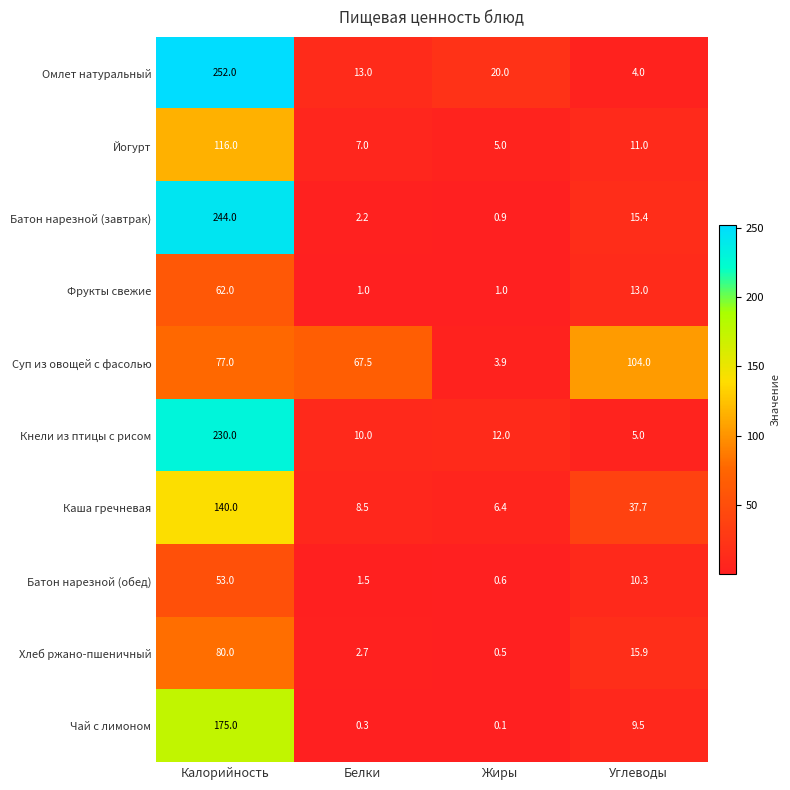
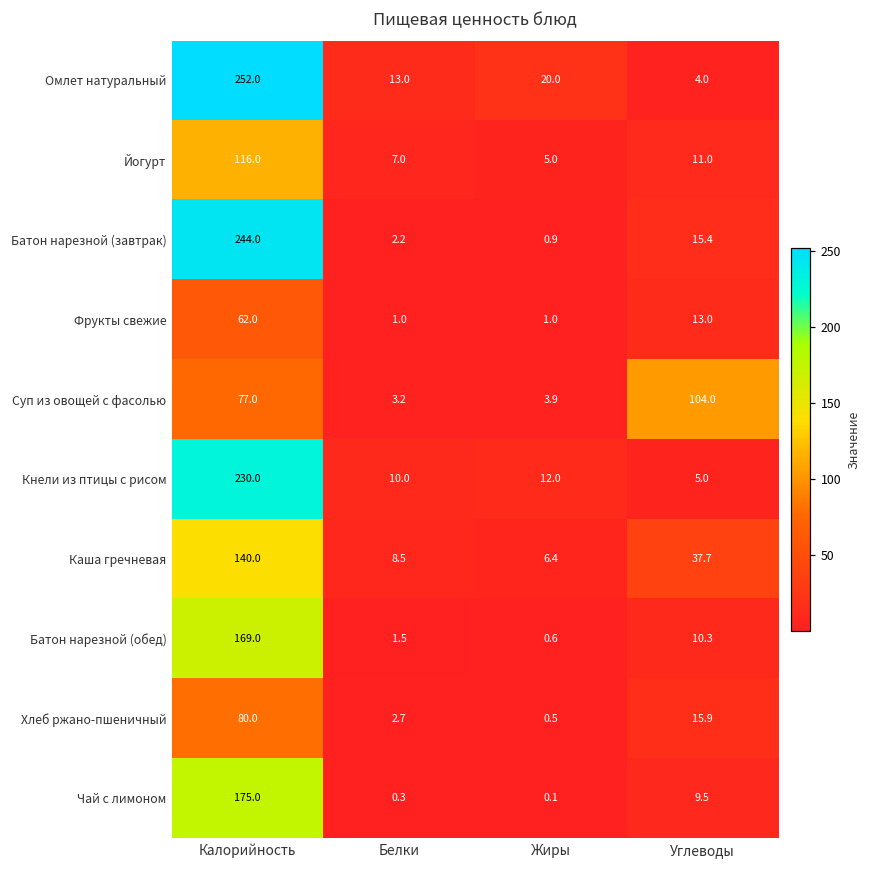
  {
    "Омлет натуральный": {
      "Калорийность": 252.0,
      "Белки": 13.0,
      "Жиры": 20.0,
      "Углеводы": 4.0
    },
    "Йогурт": {
      "Калорийность": 116.0,
      "Белки": 7.0,
      "Жиры": 5.0,
      "Углеводы": 11.0
    },
    "Батон нарезной (завтрак)": {
      "Калорийность": 244.0,
      "Белки": 2.2,
      "Жиры": 0.9,
      "Углеводы": 15.4
    },
    "Фрукты свежие": {
      "Калорийность": 62.0,
      "Белки": 1.0,
      "Жиры": 1.0,
      "Углеводы": 13.0
    },
    "Суп из овощей с фасолью": {
      "Калорийность": 77.0,
-     "Белки": 67.5,
+     "Белки": 3.2,
      "Жиры": 3.9,
      "Углеводы": 104.0
    },
    "Кнели из птицы с рисом": {
      "Калорийность": 230.0,
      "Белки": 10.0,
      "Жиры": 12.0,
      "Углеводы": 5.0
    },
    "Каша гречневая": {
      "Калорийность": 140.0,
      "Белки": 8.5,
      "Жиры": 6.4,
      "Углеводы": 37.7
    },
    "Батон нарезной (обед)": {
-     "Калорийность": 53.0,
+     "Калорийность": 169.0,
      "Белки": 1.5,
      "Жиры": 0.6,
      "Углеводы": 10.3
    },
    "Хлеб ржано-пшеничный": {
      "Калорийность": 80.0,
      "Белки": 2.7,
      "Жиры": 0.5,
      "Углеводы": 15.9
    },
    "Чай с лимоном": {
      "Калорийность": 175.0,
      "Белки": 0.3,
      "Жиры": 0.1,
      "Углеводы": 9.5
    }
  }
